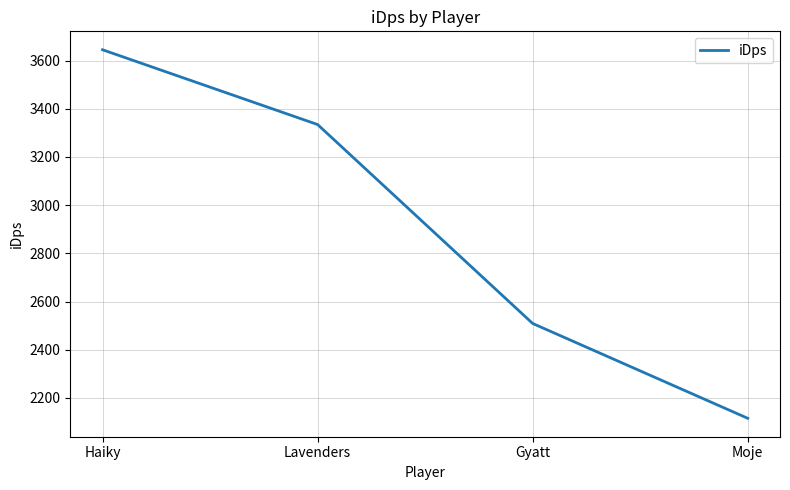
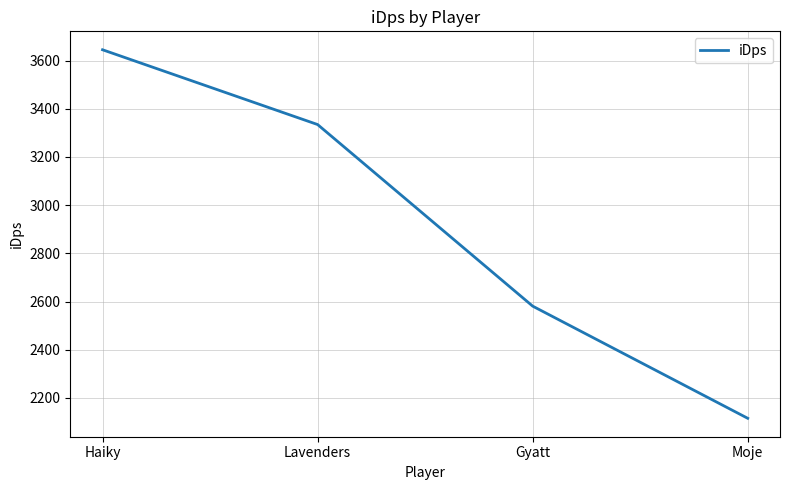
  {
    "Haiky": 3640,
    "Lavenders": 3330,
-   "Gyatt": 2510,
+   "Gyatt": 2580,
    "Moje": 2120
  }
